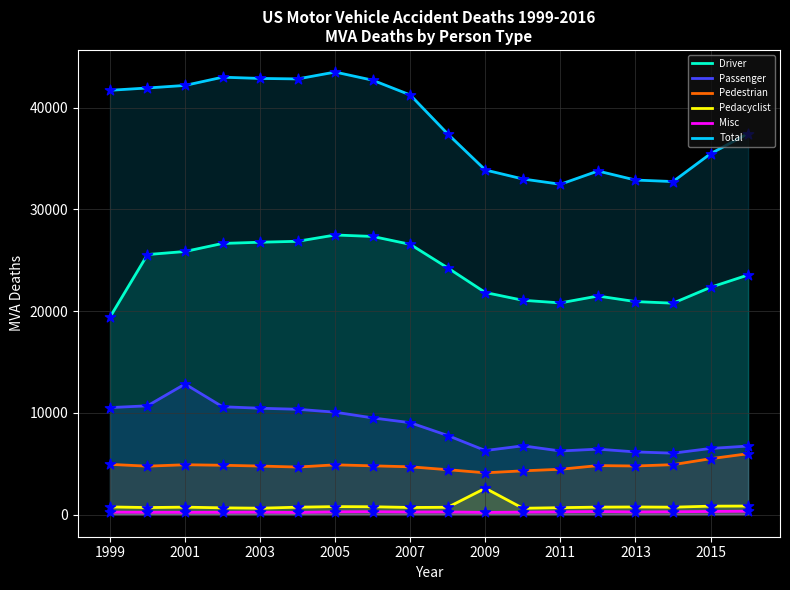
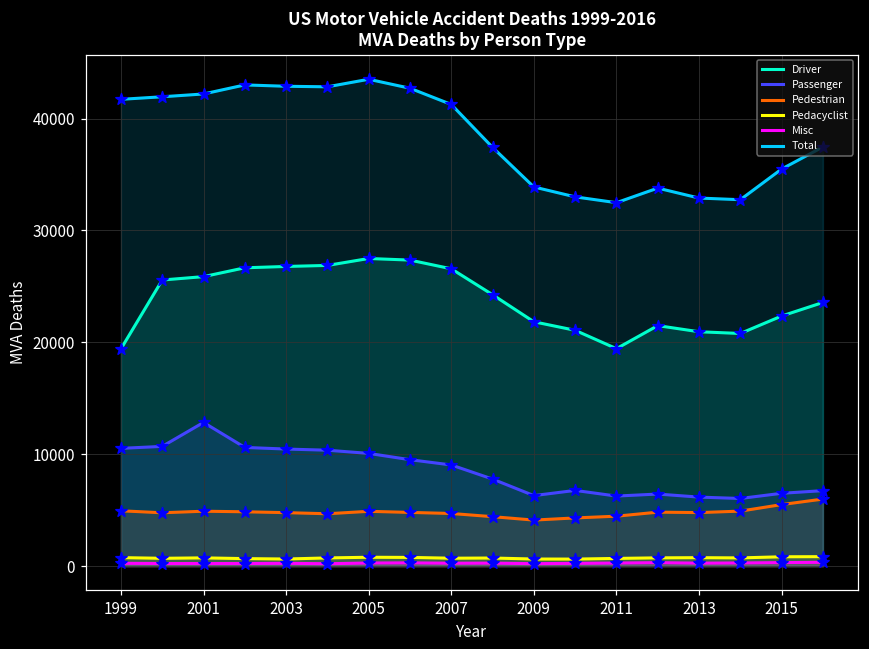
  {
    "Driver": {
      "1999": 19400,
      "2001": 25900,
      "2003": 26800,
      "2005": 27500,
      "2007": 26600,
      "2009": 21800,
-     "2011": 20800,
+     "2011": 19400,
      "2013": 20900,
      "2015": 22300
    },
    "Passenger": {
      "1999": 10500,
      "2001": 12800,
      "2003": 10500,
      "2005": 10100,
      "2007": 9000,
      "2009": 6300,
      "2011": 6300,
      "2013": 6200,
      "2015": 6500
    },
    "Pedestrian": {
      "1999": 4900,
      "2001": 4900,
      "2003": 4800,
      "2005": 4900,
      "2007": 4700,
      "2009": 4100,
      "2011": 4500,
      "2013": 4800,
      "2015": 5500
    },
    "Pedacyclist": {
      "1999": 800,
      "2001": 700,
      "2003": 600,
      "2005": 800,
      "2007": 700,
-     "2009": 2600,
+     "2009": 600,
      "2011": 700,
      "2013": 700,
      "2015": 800
    },
    "Misc": {
      "1999": 200,
      "2001": 200,
      "2003": 200,
      "2005": 300,
      "2007": 300,
      "2009": 200,
      "2011": 300,
      "2013": 300,
      "2015": 300
    },
    "Total": {
      "1999": 41700,
      "2001": 42200,
      "2003": 42900,
      "2005": 43500,
      "2007": 41300,
      "2009": 33900,
      "2011": 32500,
      "2013": 32900,
      "2015": 35500
    }
  }
